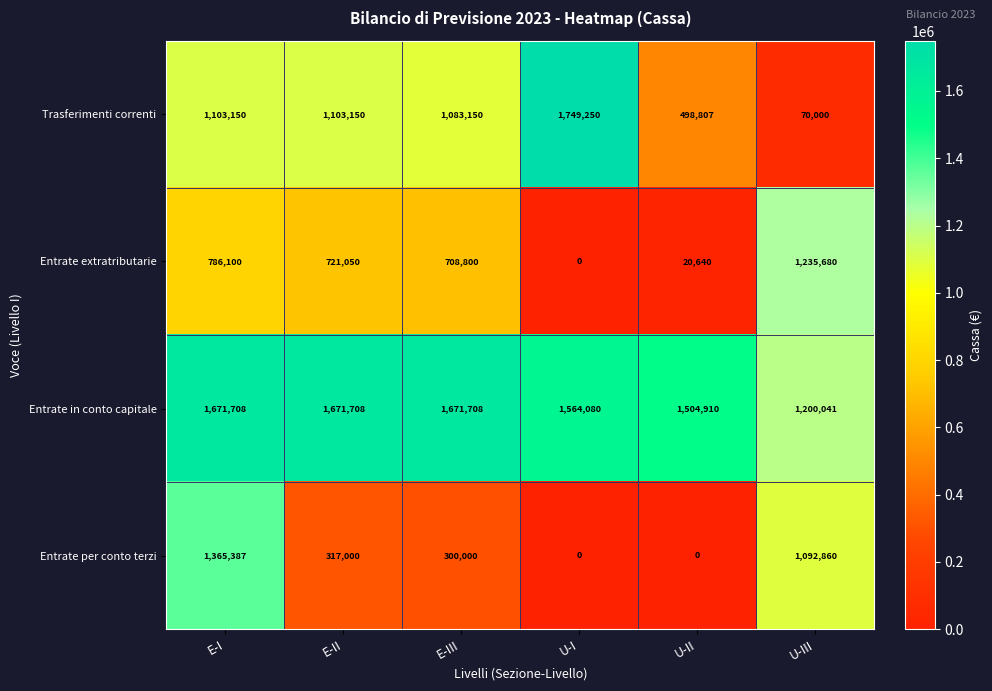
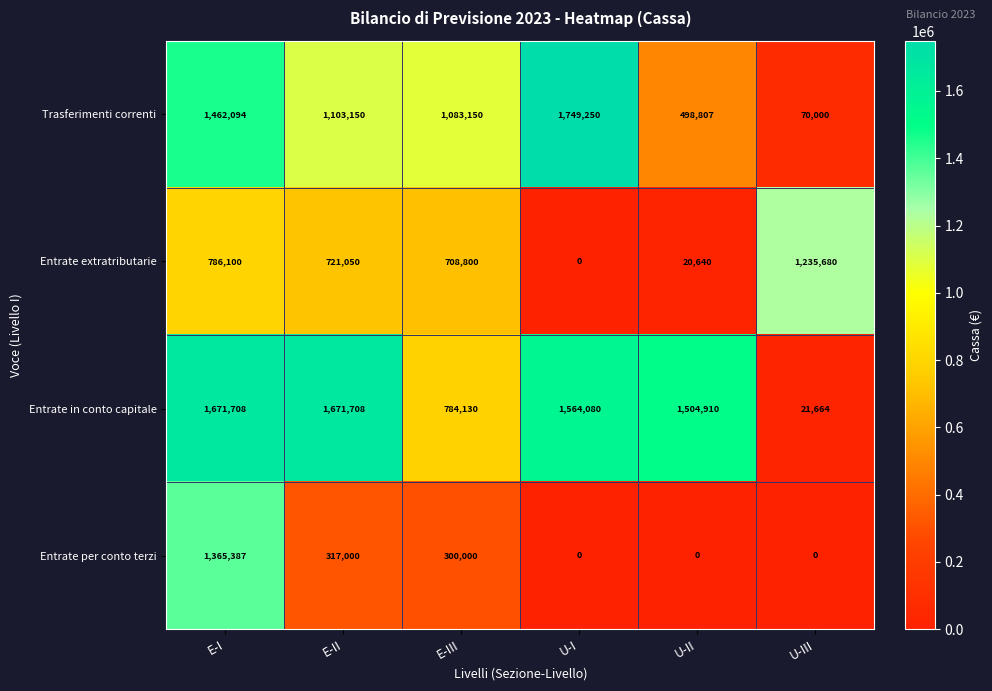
  {
    "Trasferimenti correnti": {
-     "E-I": "1,103,150",
+     "E-I": "1,462,094",
      "E-II": "1,103,150",
      "E-III": "1,083,150",
      "U-I": "1,749,250",
      "U-II": "498,807",
      "U-III": "70,000"
    },
    "Entrate extratributarie": {
      "E-I": "786,100",
      "E-II": "721,050",
      "E-III": "708,800",
      "U-I": "0",
      "U-II": "20,640",
      "U-III": "1,235,680"
    },
    "Entrate in conto capitale": {
      "E-I": "1,671,708",
      "E-II": "1,671,708",
-     "E-III": "1,671,708",
+     "E-III": "784,130",
      "U-I": "1,564,080",
      "U-II": "1,504,910",
-     "U-III": "1,200,041"
+     "U-III": "21,664"
    },
    "Entrate per conto terzi": {
      "E-I": "1,365,387",
      "E-II": "317,000",
      "E-III": "300,000",
      "U-I": "0",
      "U-II": "0",
-     "U-III": "1,092,860"
+     "U-III": "0"
    }
  }
